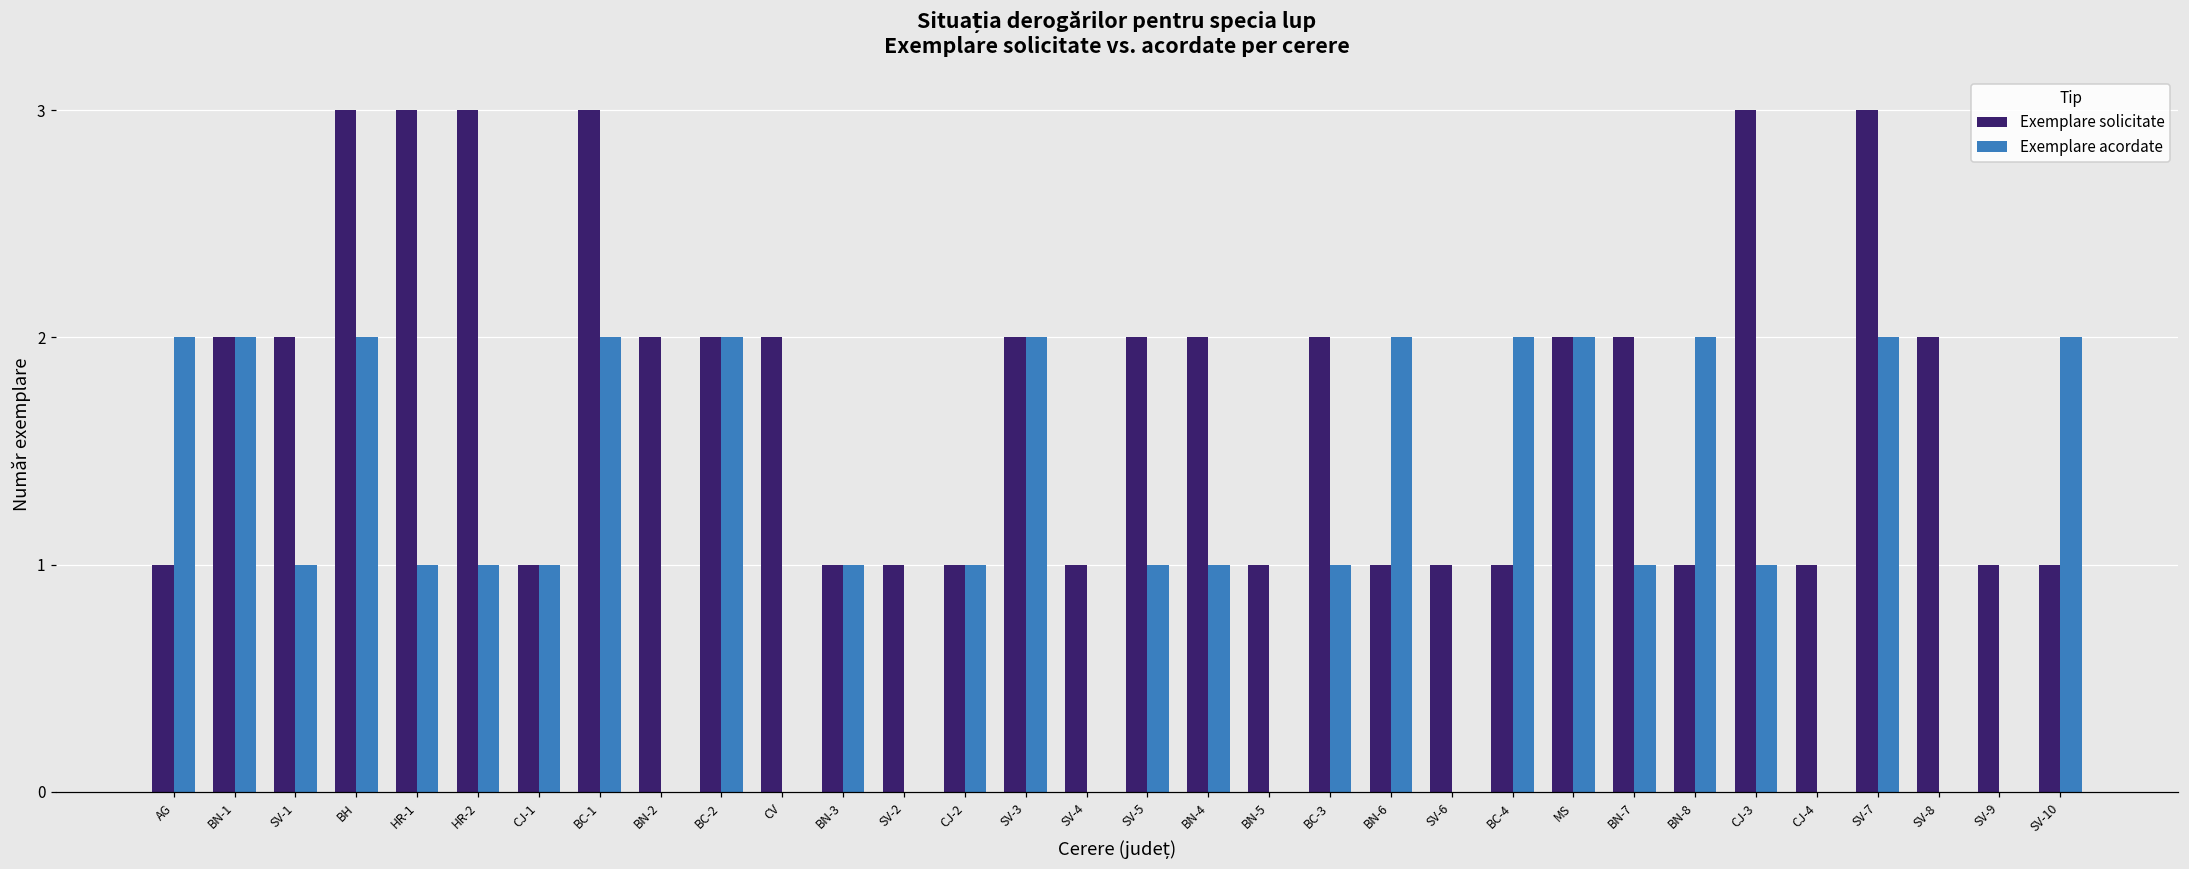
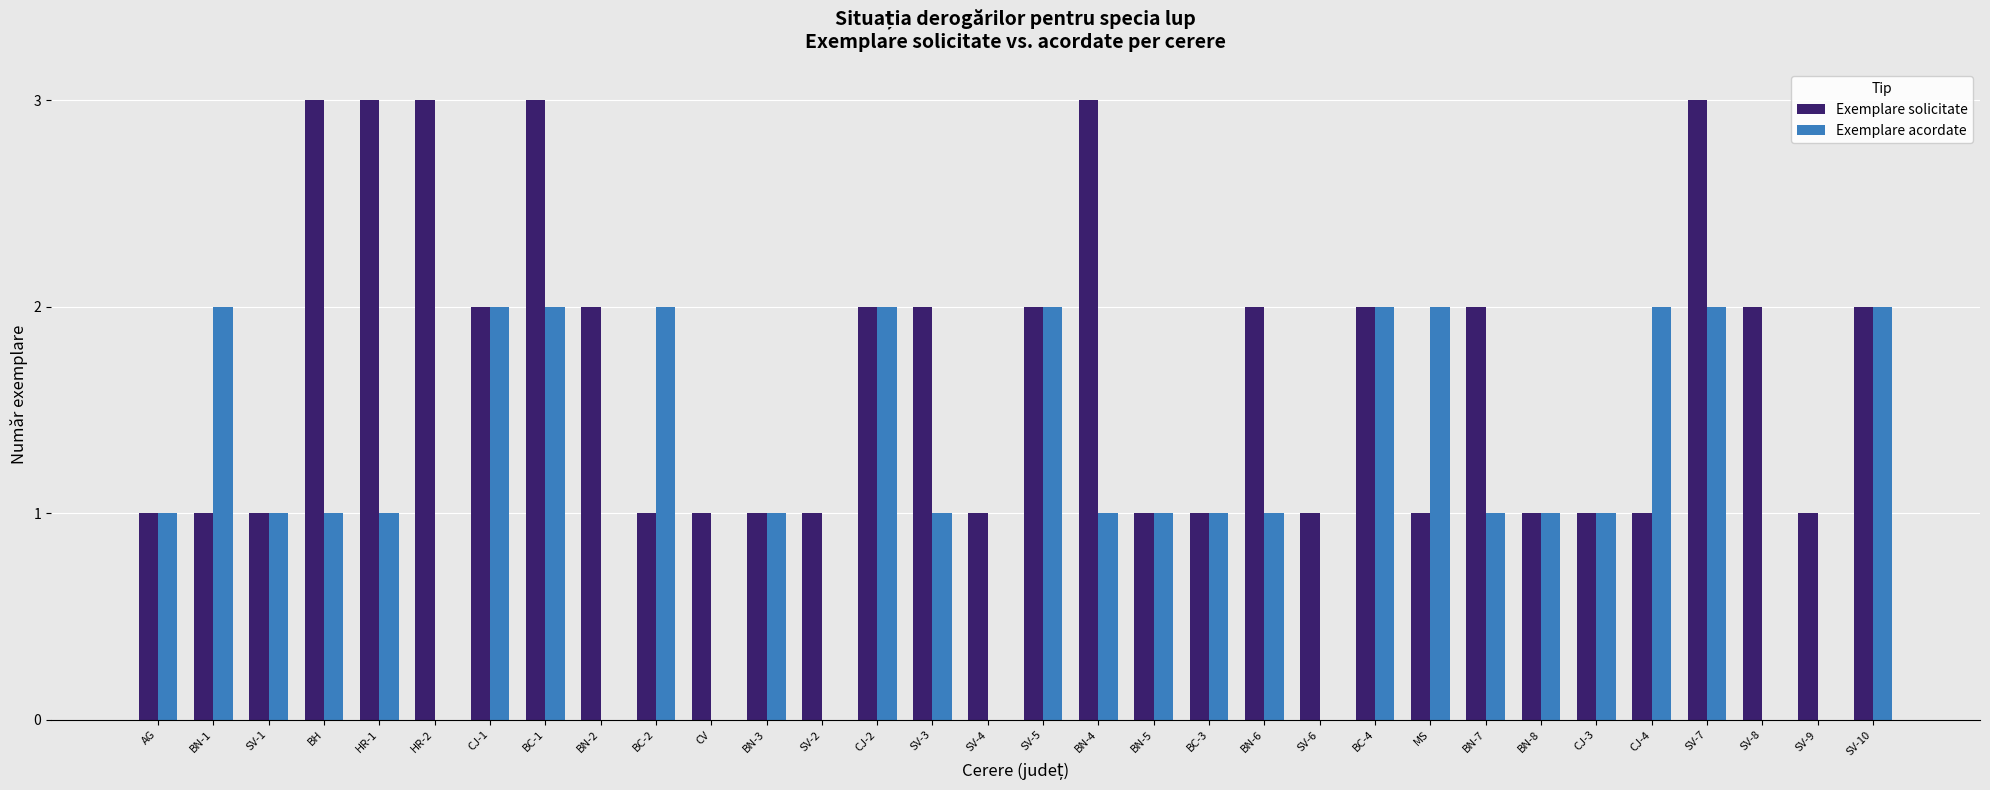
  {
    "Exemplare solicitate": {
      "AG": 1,
-     "BN-1": 2,
-     "SV-1": 2,
+     "BN-1": 1,
+     "SV-1": 1,
      "BH": 3,
      "HR-1": 3,
      "HR-2": 3,
-     "CJ-1": 1,
+     "CJ-1": 2,
      "BC-1": 3,
      "BN-2": 2,
-     "BC-2": 2,
-     "CV": 2,
+     "BC-2": 1,
+     "CV": 1,
      "BN-3": 1,
      "SV-2": 1,
-     "CJ-2": 1,
+     "CJ-2": 2,
      "SV-3": 2,
      "SV-4": 1,
      "SV-5": 2,
-     "BN-4": 2,
+     "BN-4": 3,
      "BN-5": 1,
-     "BC-3": 2,
-     "BN-6": 1,
+     "BC-3": 1,
+     "BN-6": 2,
      "SV-6": 1,
-     "BC-4": 1,
-     "MS": 2,
+     "BC-4": 2,
+     "MS": 1,
      "BN-7": 2,
      "BN-8": 1,
-     "CJ-3": 3,
+     "CJ-3": 1,
      "CJ-4": 1,
      "SV-7": 3,
      "SV-8": 2,
      "SV-9": 1,
-     "SV-10": 1
+     "SV-10": 2
    },
    "Exemplare acordate": {
-     "AG": 2,
+     "AG": 1,
      "BN-1": 2,
      "SV-1": 1,
-     "BH": 2,
+     "BH": 1,
      "HR-1": 1,
-     "HR-2": 1,
-     "CJ-1": 1,
+     "HR-2": 0,
+     "CJ-1": 2,
      "BC-1": 2,
      "BN-2": 0,
      "BC-2": 2,
      "CV": 0,
      "BN-3": 1,
      "SV-2": 0,
-     "CJ-2": 1,
-     "SV-3": 2,
+     "CJ-2": 2,
+     "SV-3": 1,
      "SV-4": 0,
-     "SV-5": 1,
+     "SV-5": 2,
      "BN-4": 1,
-     "BN-5": 0,
+     "BN-5": 1,
      "BC-3": 1,
-     "BN-6": 2,
+     "BN-6": 1,
      "SV-6": 0,
      "BC-4": 2,
      "MS": 2,
      "BN-7": 1,
-     "BN-8": 2,
+     "BN-8": 1,
      "CJ-3": 1,
-     "CJ-4": 0,
+     "CJ-4": 2,
      "SV-7": 2,
      "SV-8": 0,
      "SV-9": 0,
      "SV-10": 2
    }
  }
